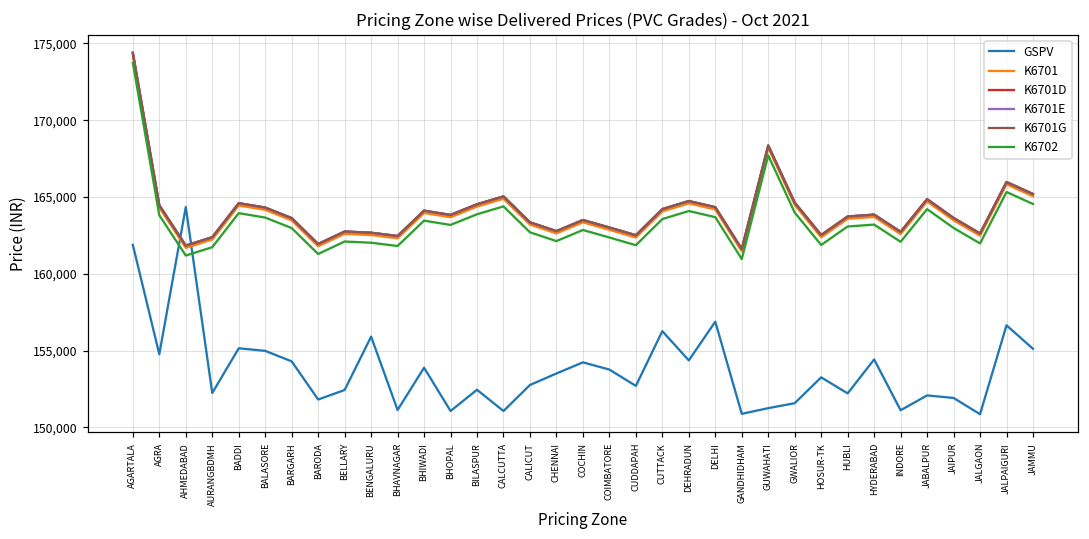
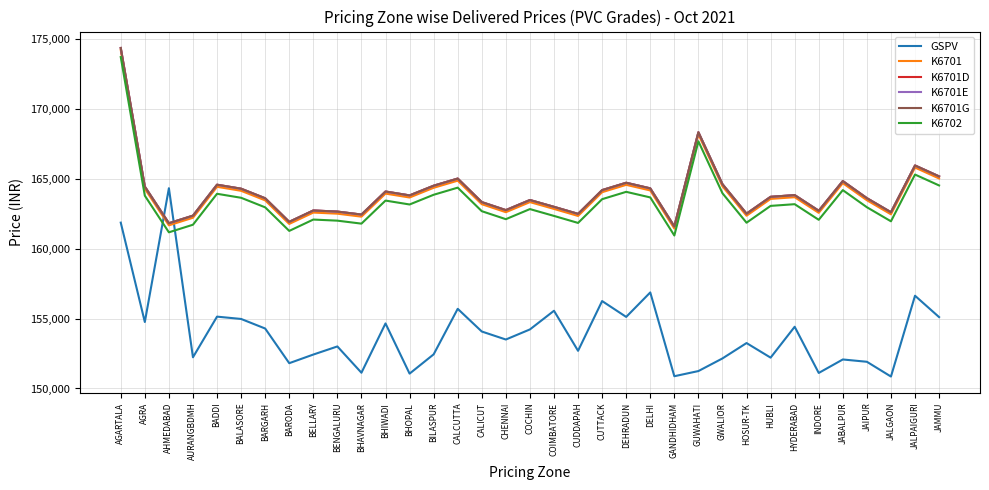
  {
    "GSPV": {
      "AGARTALA": "161,900",
      "AGRA": "154,800",
      "AHMEDABAD": "164,300",
      "AURANGBDMH": "152,200",
      "BADDI": "155,100",
      "BALASORE": "155,000",
      "BARGARH": "154,300",
      "BARODA": "151,800",
      "BELLARY": "152,400",
-     "BENGALURU": "155,900",
+     "BENGALURU": "153,000",
      "BHAVNAGAR": "151,100",
-     "BHIWADI": "153,900",
+     "BHIWADI": "154,700",
      "BHOPAL": "151,100",
      "BILASPUR": "152,400",
-     "CALCUTTA": "151,100",
-     "CALICUT": "152,800",
+     "CALCUTTA": "155,700",
+     "CALICUT": "154,100",
      "CHENNAI": "153,500",
      "COCHIN": "154,200",
-     "COIMBATORE": "153,800",
+     "COIMBATORE": "155,600",
      "CUDDAPAH": "152,700",
      "CUTTACK": "156,300",
-     "DEHRADUN": "154,400",
+     "DEHRADUN": "155,100",
      "DELHI": "156,900",
      "GANDHIDHAM": "150,900",
      "GUWAHATI": "151,200",
-     "GWALIOR": "151,600",
+     "GWALIOR": "152,200",
      "HOSUR-TK": "153,300",
      "HUBLI": "152,200",
      "HYDERABAD": "154,400",
      "INDORE": "151,100",
      "JABALPUR": "152,100",
      "JAIPUR": "151,900",
      "JALGAON": "150,900",
      "JALPAIGURI": "156,600",
      "JAMMU": "155,100"
    },
    "K6702": {
      "AGARTALA": "173,700",
      "AGRA": "163,800",
      "AHMEDABAD": "161,200",
      "AURANGBDMH": "161,700",
      "BADDI": "163,900",
      "BALASORE": "163,700",
      "BARGARH": "163,000",
      "BARODA": "161,300",
      "BELLARY": "162,100",
      "BENGALURU": "162,000",
      "BHAVNAGAR": "161,800",
      "BHIWADI": "163,500",
      "BHOPAL": "163,200",
      "BILASPUR": "163,900",
      "CALCUTTA": "164,400",
      "CALICUT": "162,700",
      "CHENNAI": "162,100",
      "COCHIN": "162,900",
      "COIMBATORE": "162,400",
      "CUDDAPAH": "161,900",
      "CUTTACK": "163,600",
      "DEHRADUN": "164,100",
      "DELHI": "163,700",
      "GANDHIDHAM": "161,000",
      "GUWAHATI": "167,700",
      "GWALIOR": "164,000",
      "HOSUR-TK": "161,900",
      "HUBLI": "163,100",
      "HYDERABAD": "163,200",
      "INDORE": "162,100",
      "JABALPUR": "164,200",
      "JAIPUR": "163,000",
      "JALGAON": "162,000",
      "JALPAIGURI": "165,300",
      "JAMMU": "164,500"
    }
  }
